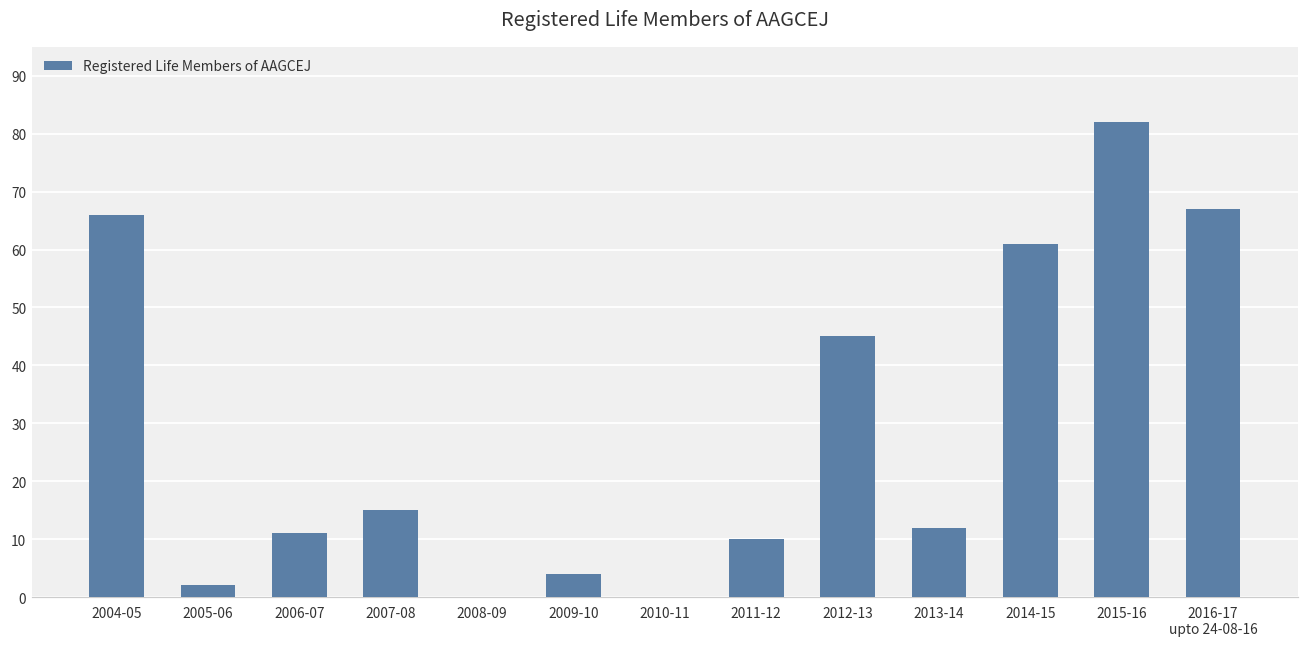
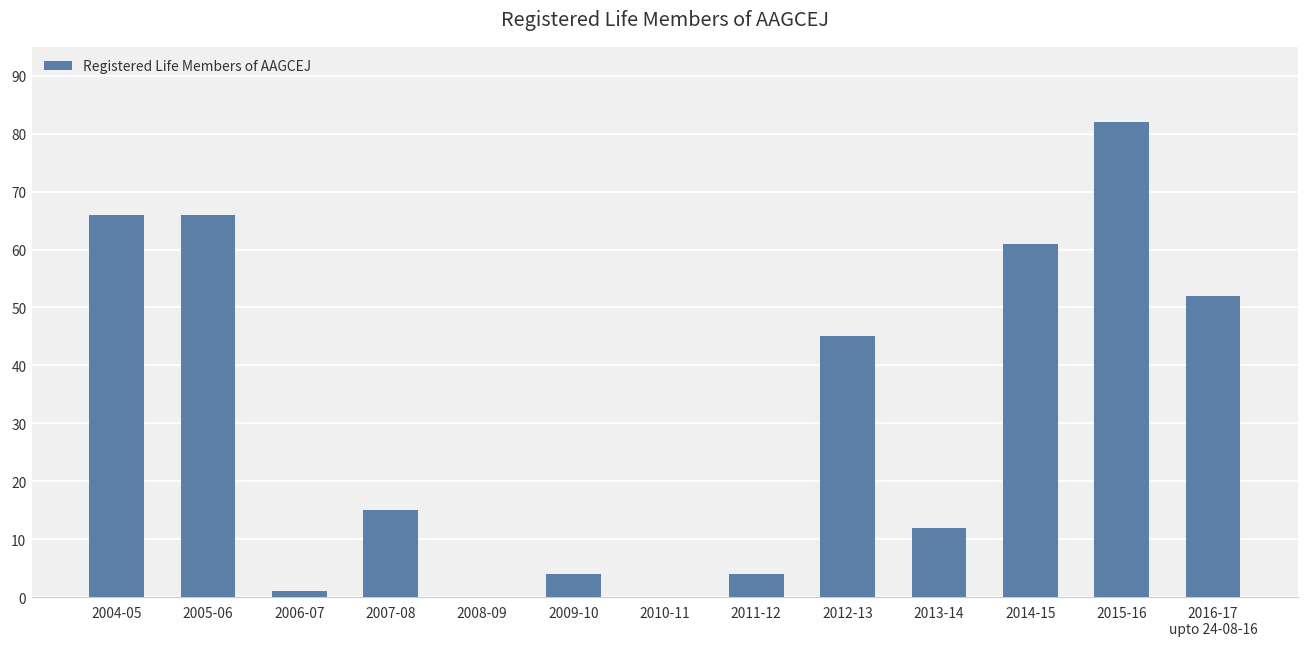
  {
    "2004-05": 66,
-   "2005-06": 2,
-   "2006-07": 11,
+   "2005-06": 66,
+   "2006-07": 1,
    "2007-08": 15,
    "2008-09": 0,
    "2009-10": 4,
    "2010-11": 0,
-   "2011-12": 10,
+   "2011-12": 4,
    "2012-13": 45,
    "2013-14": 12,
    "2014-15": 61,
    "2015-16": 82,
-   "2016-17 upto 24-08-16": 67
+   "2016-17 upto 24-08-16": 52
  }
